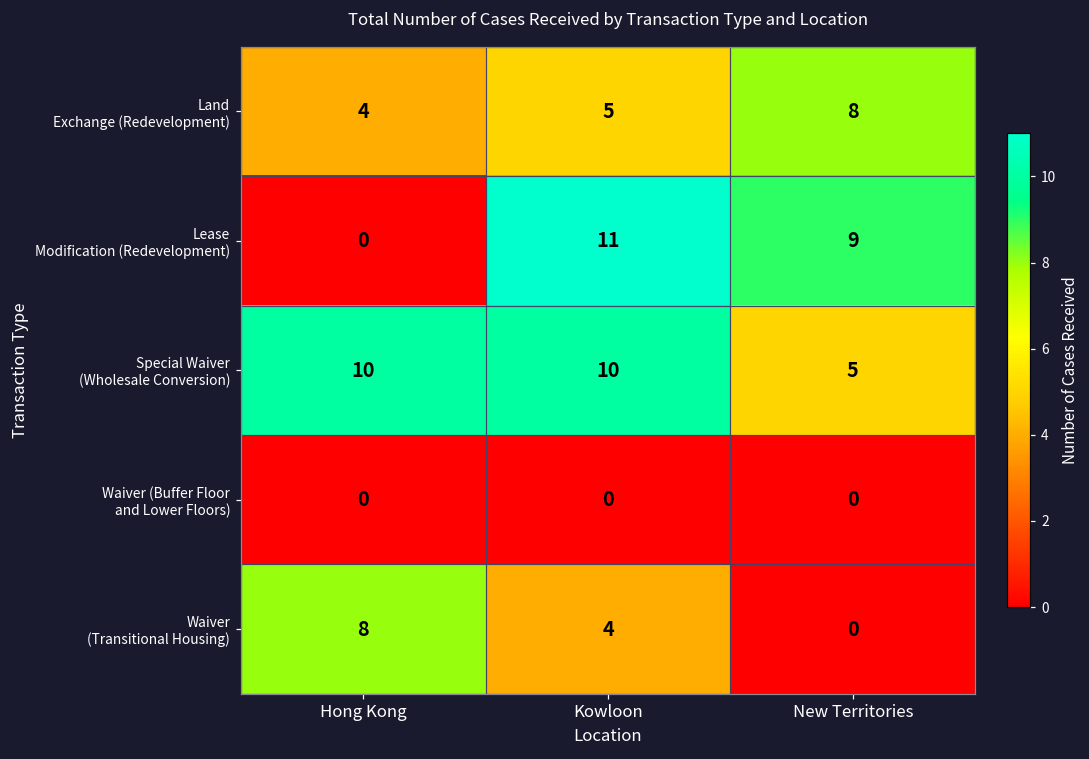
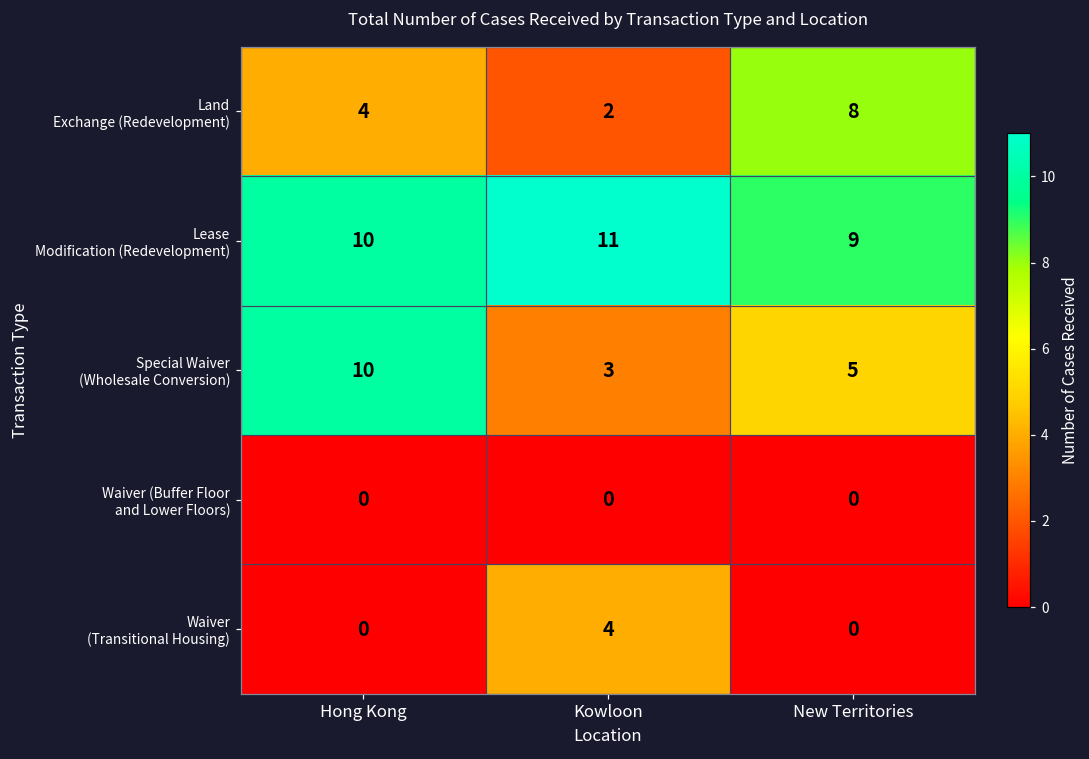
  {
    "Land Exchange (Redevelopment)": {
      "Hong Kong": 4,
-     "Kowloon": 5,
+     "Kowloon": 2,
      "New Territories": 8
    },
    "Lease Modification (Redevelopment)": {
-     "Hong Kong": 0,
+     "Hong Kong": 10,
      "Kowloon": 11,
      "New Territories": 9
    },
    "Special Waiver (Wholesale Conversion)": {
      "Hong Kong": 10,
-     "Kowloon": 10,
+     "Kowloon": 3,
      "New Territories": 5
    },
    "Waiver (Buffer Floor and Lower Floors)": {
      "Hong Kong": 0,
      "Kowloon": 0,
      "New Territories": 0
    },
    "Waiver (Transitional Housing)": {
-     "Hong Kong": 8,
+     "Hong Kong": 0,
      "Kowloon": 4,
      "New Territories": 0
    }
  }
